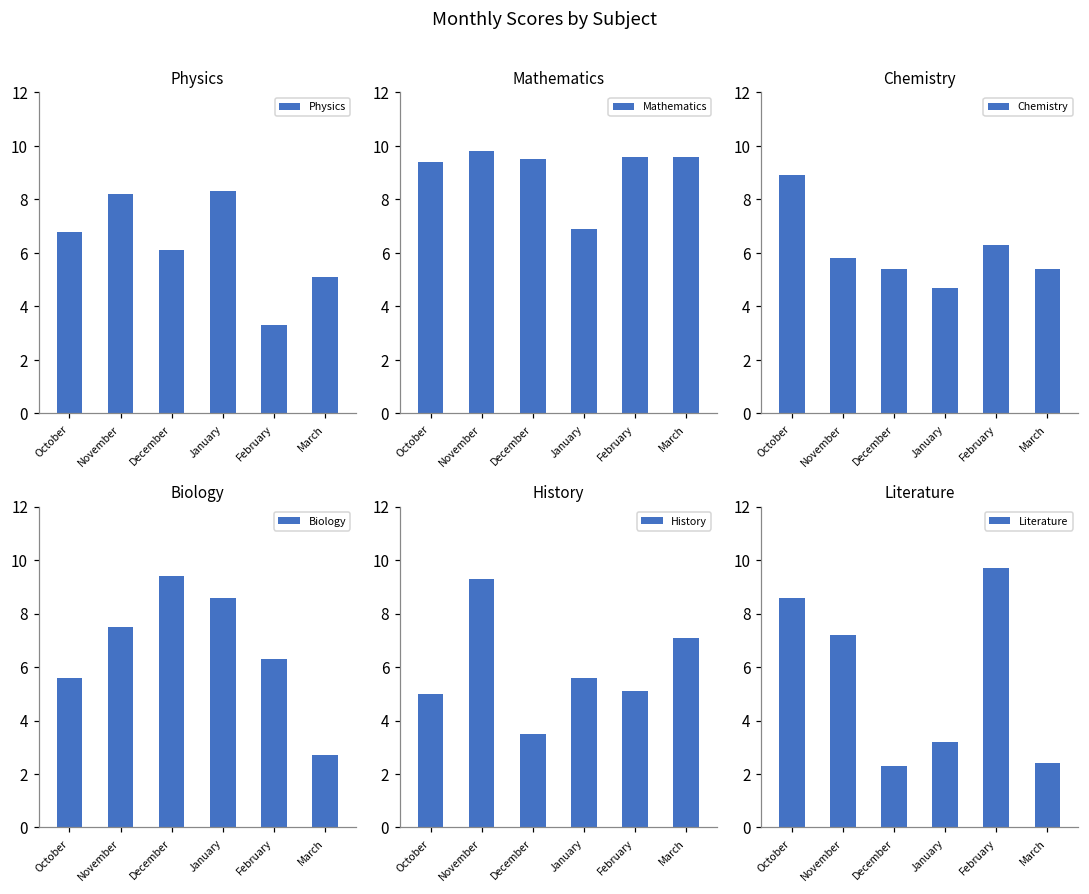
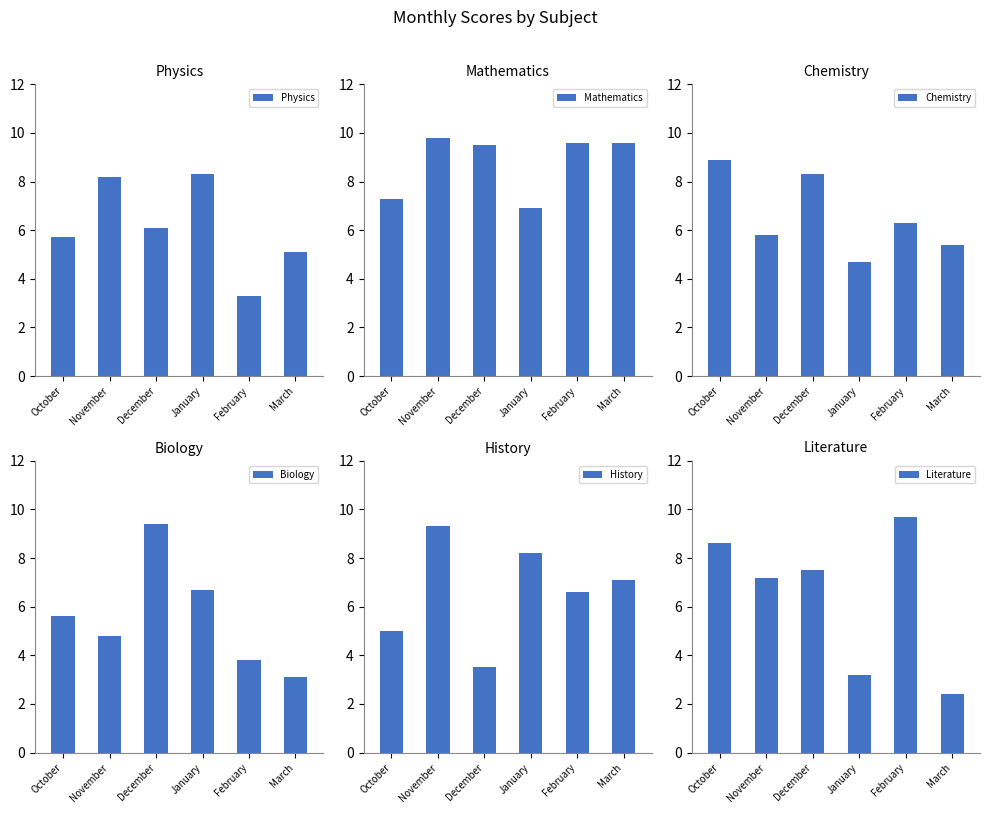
  {
    "Physics": {
-     "October": 6.8,
+     "October": 5.7,
      "November": 8.2,
      "December": 6.1,
      "January": 8.3,
      "February": 3.3,
      "March": 5.1
    },
    "Mathematics": {
-     "October": 9.4,
+     "October": 7.3,
      "November": 9.8,
      "December": 9.5,
      "January": 6.9,
      "February": 9.6,
      "March": 9.6
    },
    "Chemistry": {
      "October": 8.9,
      "November": 5.8,
-     "December": 5.4,
+     "December": 8.3,
      "January": 4.7,
      "February": 6.3,
      "March": 5.4
    },
    "Biology": {
      "October": 5.6,
-     "November": 7.5,
+     "November": 4.8,
      "December": 9.4,
-     "January": 8.6,
-     "February": 6.3,
-     "March": 2.7
+     "January": 6.7,
+     "February": 3.8,
+     "March": 3.1
    },
    "History": {
      "October": 5.0,
      "November": 9.3,
      "December": 3.5,
-     "January": 5.6,
-     "February": 5.1,
+     "January": 8.2,
+     "February": 6.6,
      "March": 7.1
    },
    "Literature": {
      "October": 8.6,
      "November": 7.2,
-     "December": 2.3,
+     "December": 7.5,
      "January": 3.2,
      "February": 9.7,
      "March": 2.4
    }
  }
